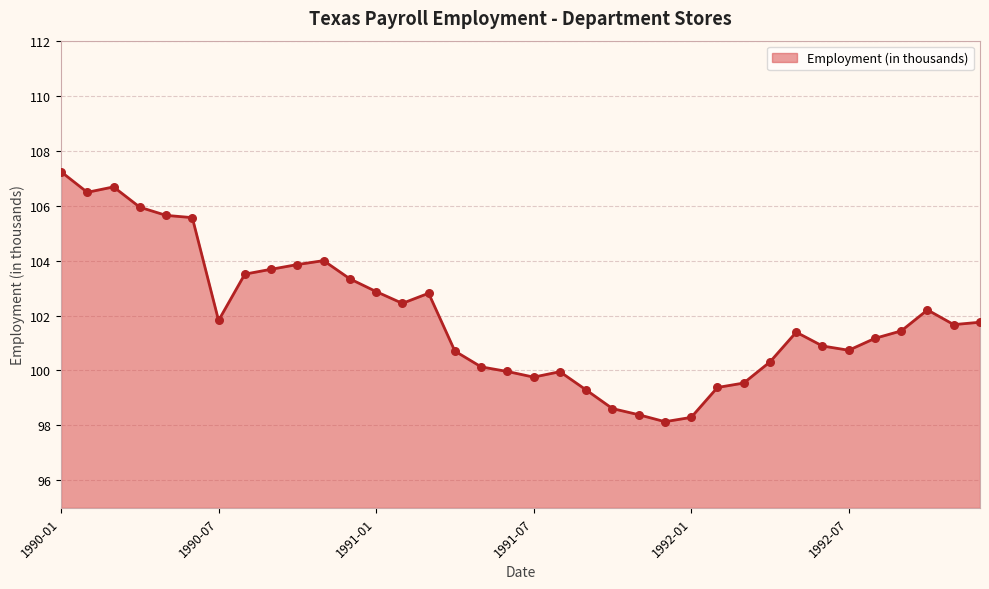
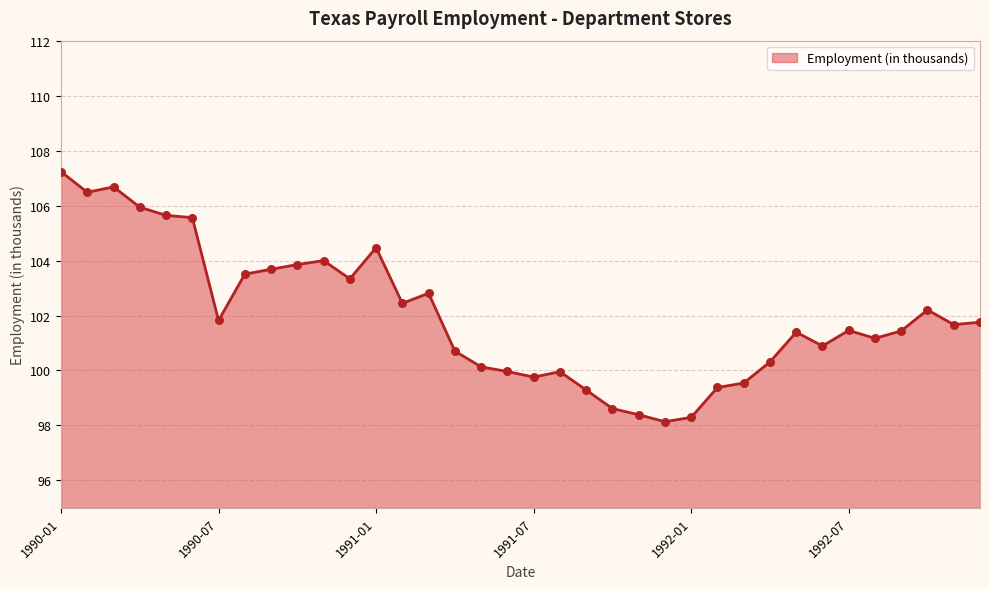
  {
    "1990-01": 107.2,
    "1990-07": 101.8,
-   "1991-01": 102.9,
+   "1991-01": 104.5,
    "1991-07": 99.8,
    "1992-01": 98.3,
-   "1992-07": 100.7
+   "1992-07": 101.5
  }
